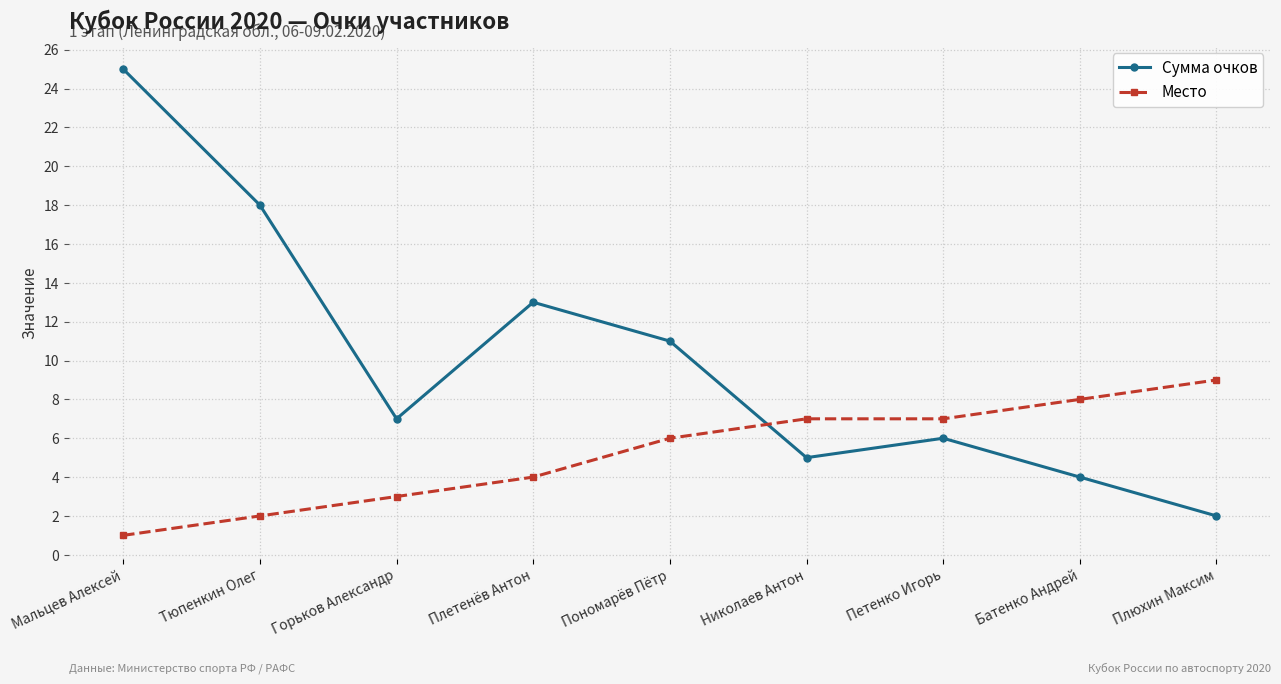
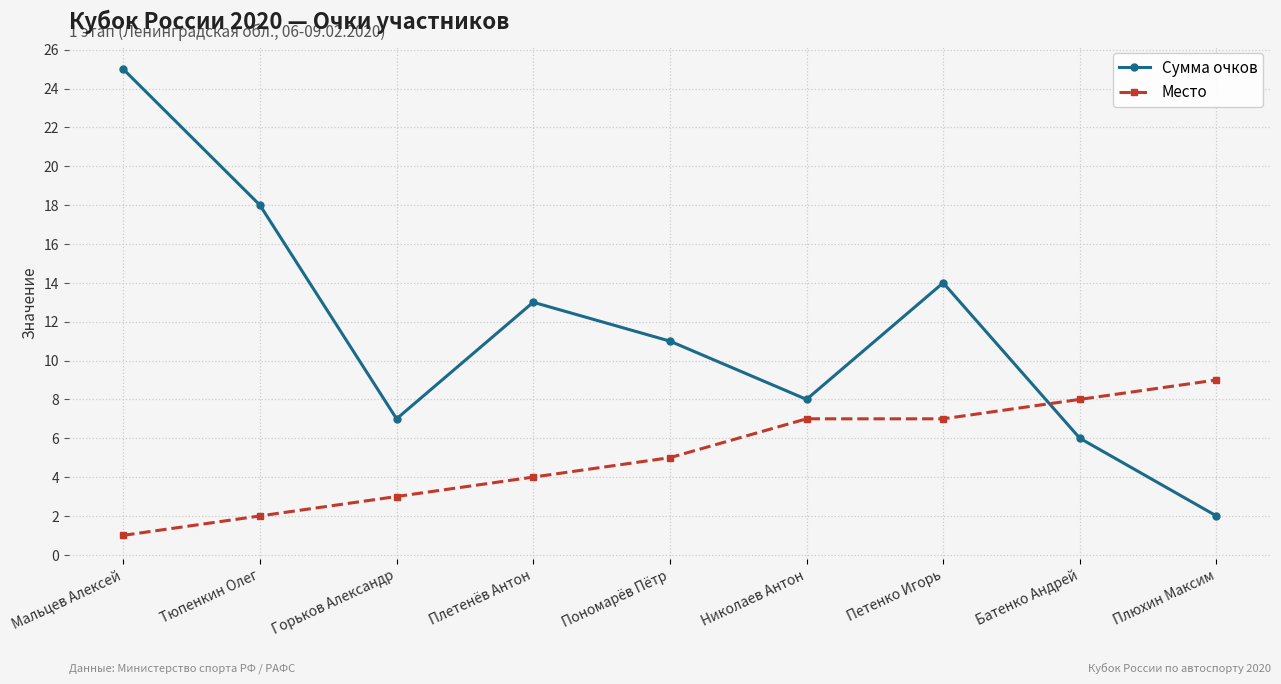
  {
    "Сумма очков": {
      "Мальцев Алексей": 25,
      "Тюпенкин Олег": 18,
      "Горьков Александр": 7,
      "Плетенёв Антон": 13,
      "Пономарёв Пётр": 11,
-     "Николаев Антон": 5,
-     "Петенко Игорь": 6,
-     "Батенко Андрей": 4,
+     "Николаев Антон": 8,
+     "Петенко Игорь": 14,
+     "Батенко Андрей": 6,
      "Плюхин Максим": 2
    },
    "Место": {
      "Мальцев Алексей": 1,
      "Тюпенкин Олег": 2,
      "Горьков Александр": 3,
      "Плетенёв Антон": 4,
-     "Пономарёв Пётр": 6,
+     "Пономарёв Пётр": 5,
      "Николаев Антон": 7,
      "Петенко Игорь": 7,
      "Батенко Андрей": 8,
      "Плюхин Максим": 9
    }
  }
